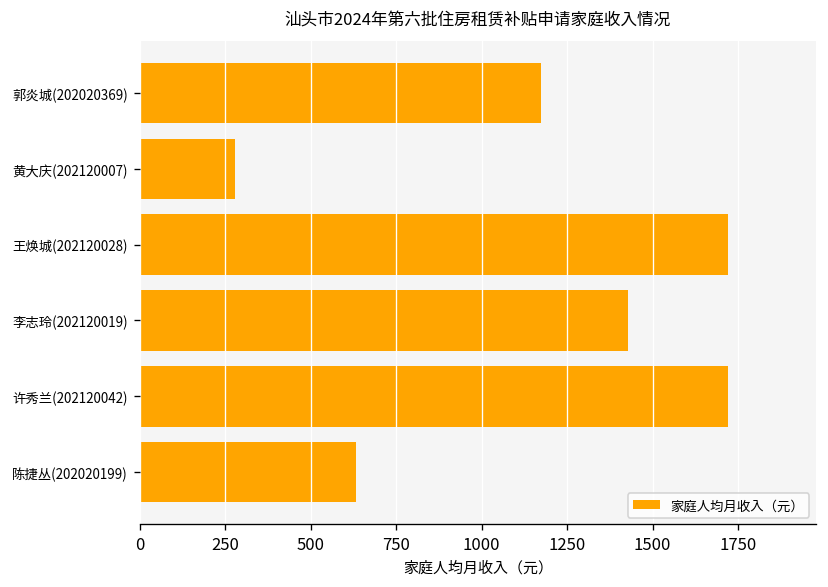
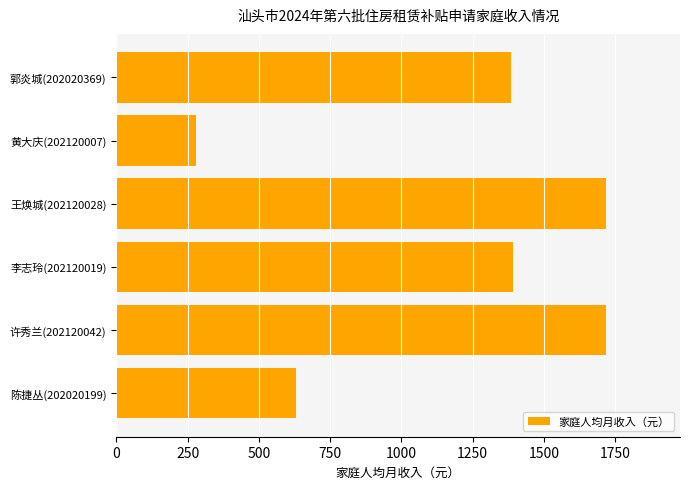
  {
-   "郭炎城(202020369)": 1180,
+   "郭炎城(202020369)": 1380,
    "黄大庆(202120007)": 280,
    "王焕城(202120028)": 1720,
-   "李志玲(202120019)": 1430,
+   "李志玲(202120019)": 1390,
    "许秀兰(202120042)": 1720,
    "陈捷丛(202020199)": 630
  }
